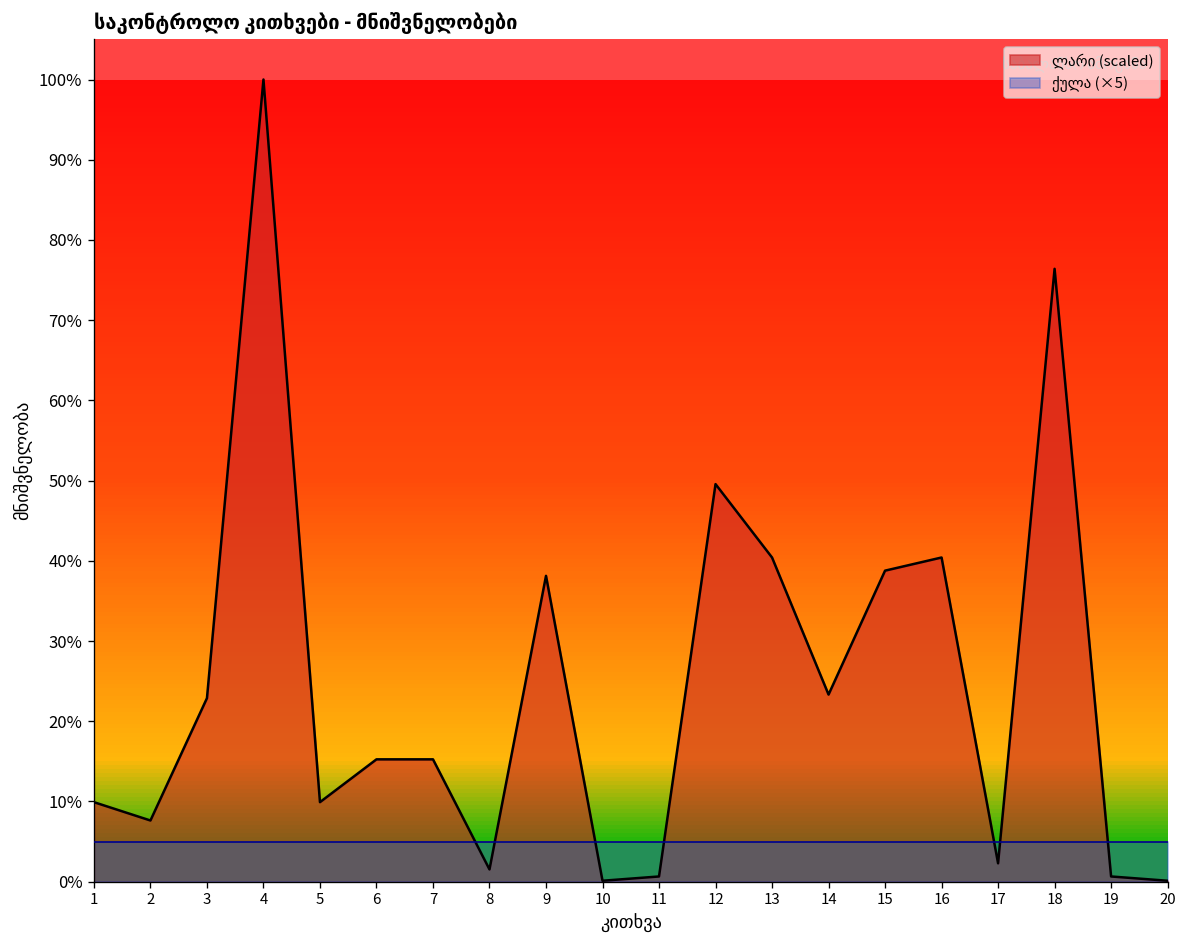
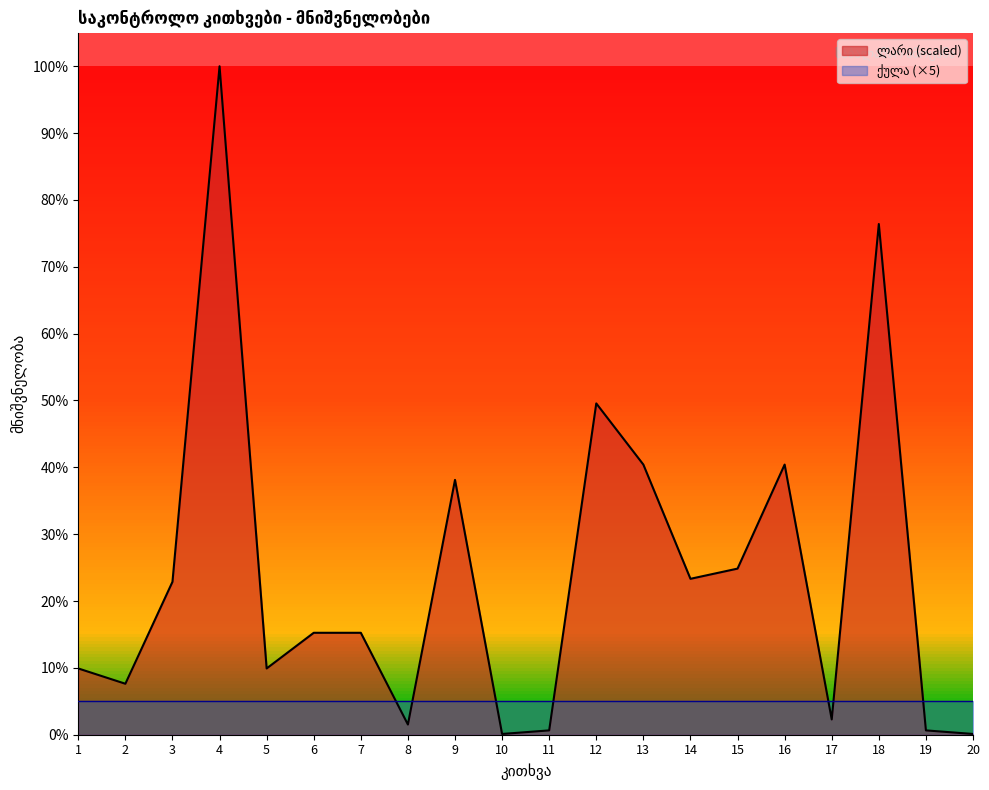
  {
    "ლარი (scaled)": {
      "1": "10%",
      "2": "8%",
      "3": "23%",
      "4": "100%",
      "5": "10%",
      "6": "15%",
      "7": "15%",
      "8": "2%",
      "9": "38%",
      "10": "0%",
      "11": "1%",
      "12": "50%",
      "13": "40%",
      "14": "23%",
-     "15": "39%",
+     "15": "25%",
      "16": "40%",
      "17": "2%",
      "18": "76%",
      "19": "1%",
      "20": "0%"
    },
    "ქულა (×5)": {
      "1": "5%",
      "2": "5%",
      "3": "5%",
      "4": "5%",
      "5": "5%",
      "6": "5%",
      "7": "5%",
      "8": "5%",
      "9": "5%",
      "10": "5%",
      "11": "5%",
      "12": "5%",
      "13": "5%",
      "14": "5%",
      "15": "5%",
      "16": "5%",
      "17": "5%",
      "18": "5%",
      "19": "5%",
      "20": "5%"
    }
  }
